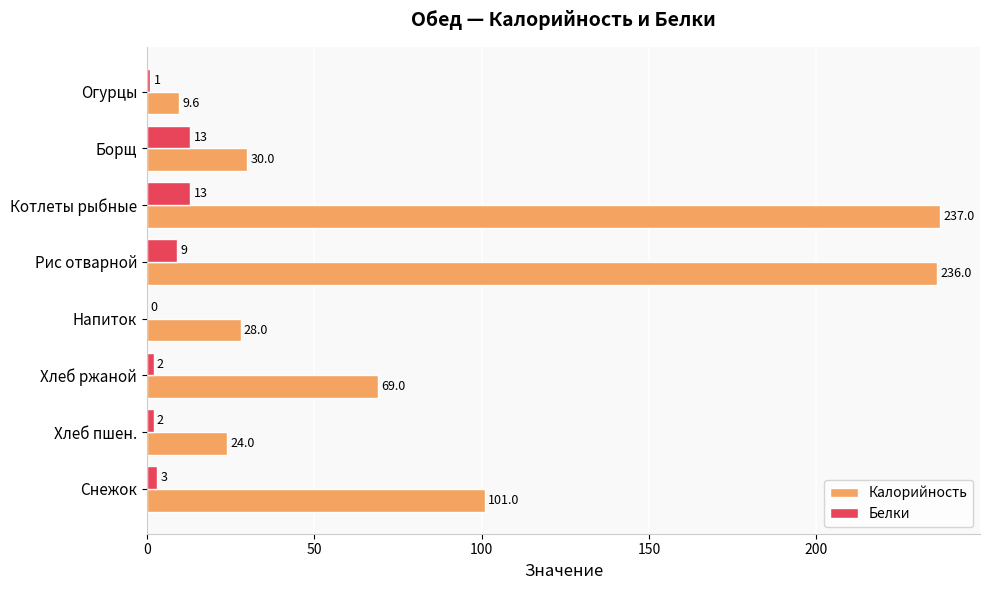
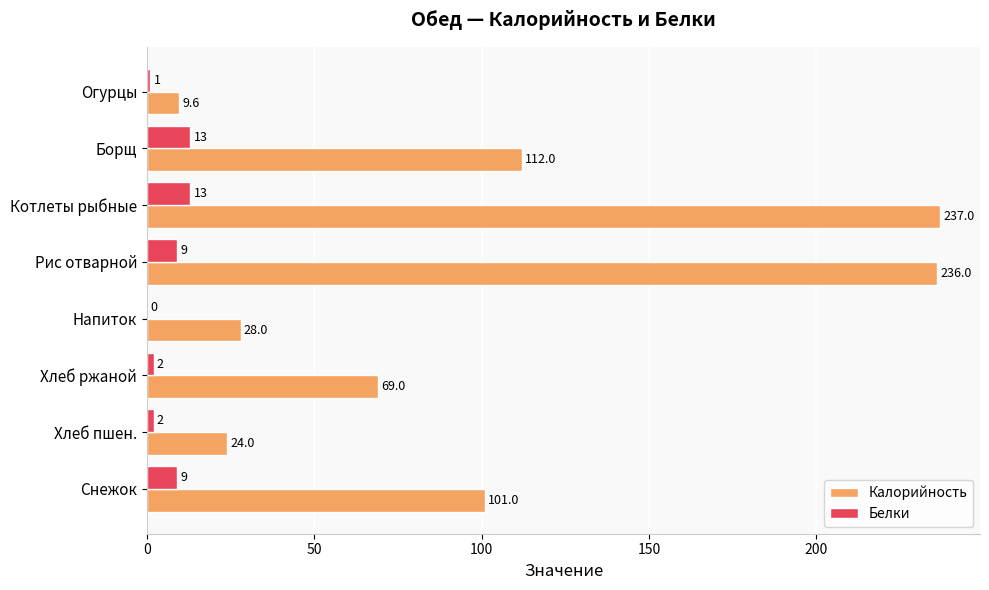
  {
    "Калорийность": {
      "Огурцы": 9.6,
-     "Борщ": 30.0,
+     "Борщ": 112.0,
      "Котлеты рыбные": 237.0,
      "Рис отварной": 236.0,
      "Напиток": 28.0,
      "Хлеб ржаной": 69.0,
      "Хлеб пшен.": 24.0,
      "Снежок": 101.0
    },
    "Белки": {
      "Огурцы": 1,
      "Борщ": 13,
      "Котлеты рыбные": 13,
      "Рис отварной": 9,
      "Напиток": 0,
      "Хлеб ржаной": 2,
      "Хлеб пшен.": 2,
-     "Снежок": 3
+     "Снежок": 9
    }
  }
